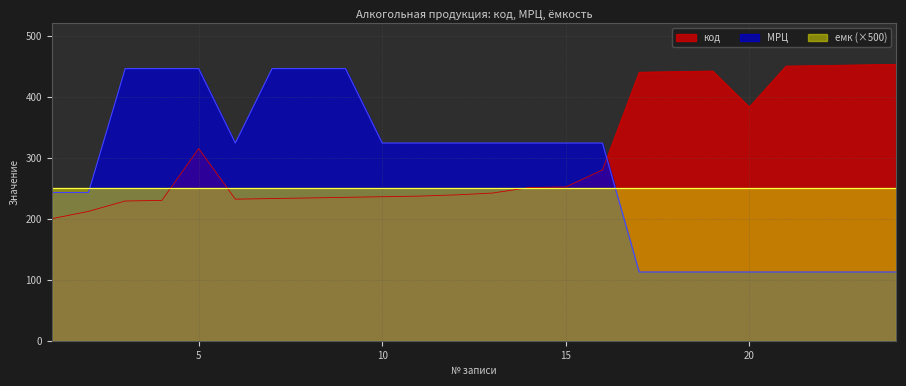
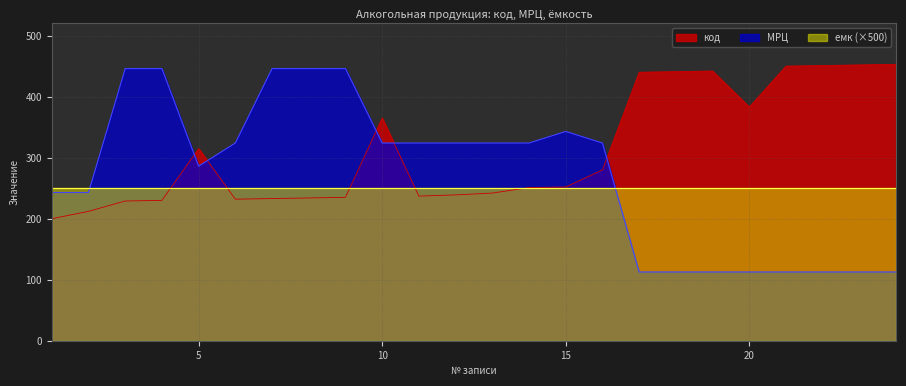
  {
    "код": {
      "5": 320,
-     "10": 240,
+     "10": 370,
      "20": 380
    },
    "МРЦ": {
-     "5": 450,
+     "5": 290,
      "10": 320,
-     "15": 320,
+     "15": 340,
      "20": 110
    },
    "емк (×500)": {
      "5": 250,
      "10": 250,
      "20": 250
    }
  }
